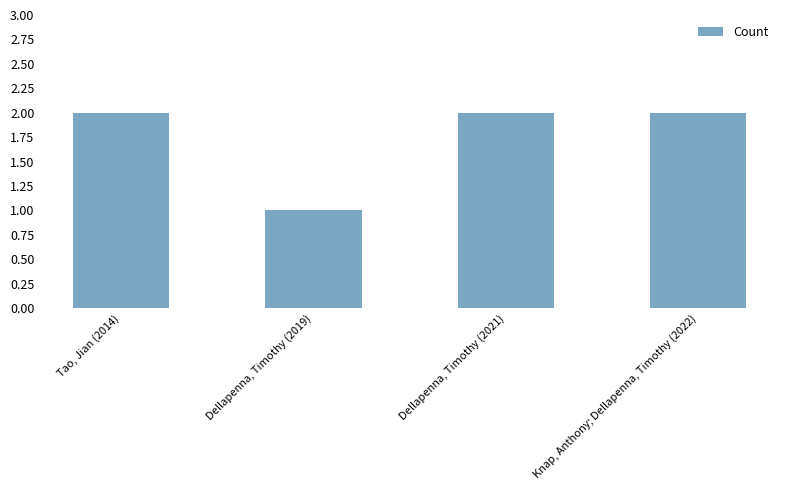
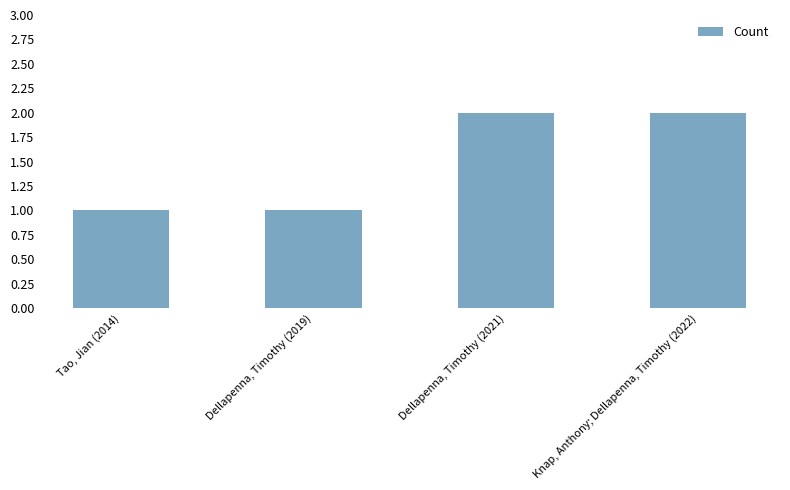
  {
-   "Tao, Jian (2014)": 2,
+   "Tao, Jian (2014)": 1,
    "Dellapenna, Timothy (2019)": 1,
    "Dellapenna, Timothy (2021)": 2,
    "Knap, Anthony; Dellapenna, Timothy (2022)": 2
  }
